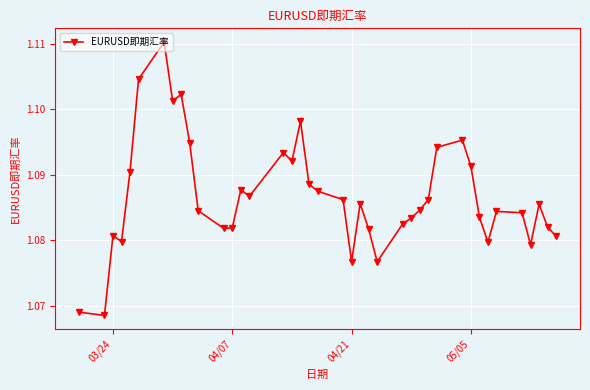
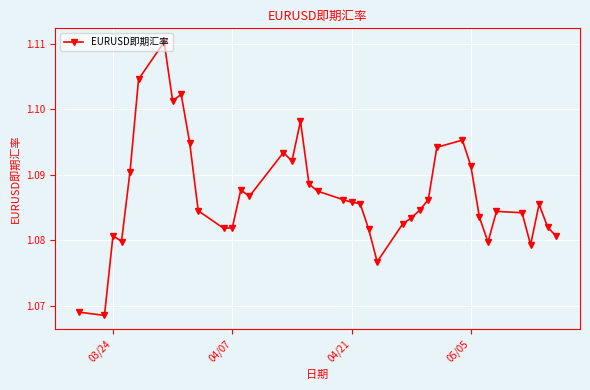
  {
    "03/24": 1.081,
    "04/07": 1.082,
-   "04/21": 1.077,
+   "04/21": 1.086,
    "05/05": 1.091
  }
